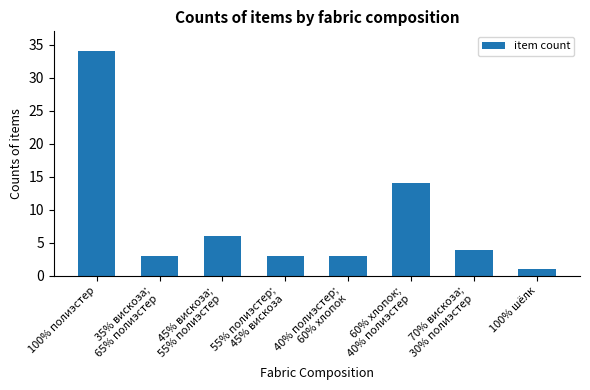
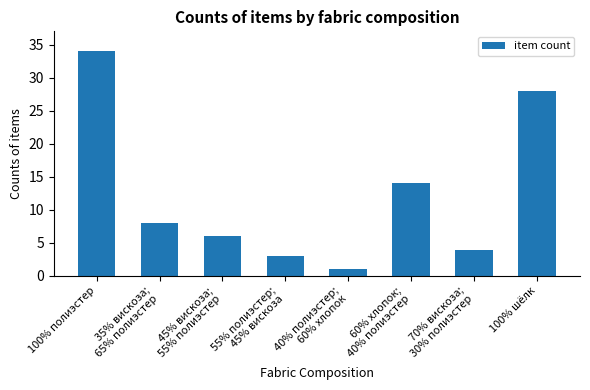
  {
    "100% полиэстер": 34,
-   "35% вискоза; 65% полиэстер": 3,
+   "35% вискоза; 65% полиэстер": 8,
    "45% вискоза; 55% полиэстер": 6,
    "55% полиэстер; 45% вискоза": 3,
-   "40% полиэстер; 60% хлопок": 3,
+   "40% полиэстер; 60% хлопок": 1,
    "60% хлопок; 40% полиэстер": 14,
    "70% вискоза; 30% полиэстер": 4,
-   "100% шёлк": 1
+   "100% шёлк": 28
  }
